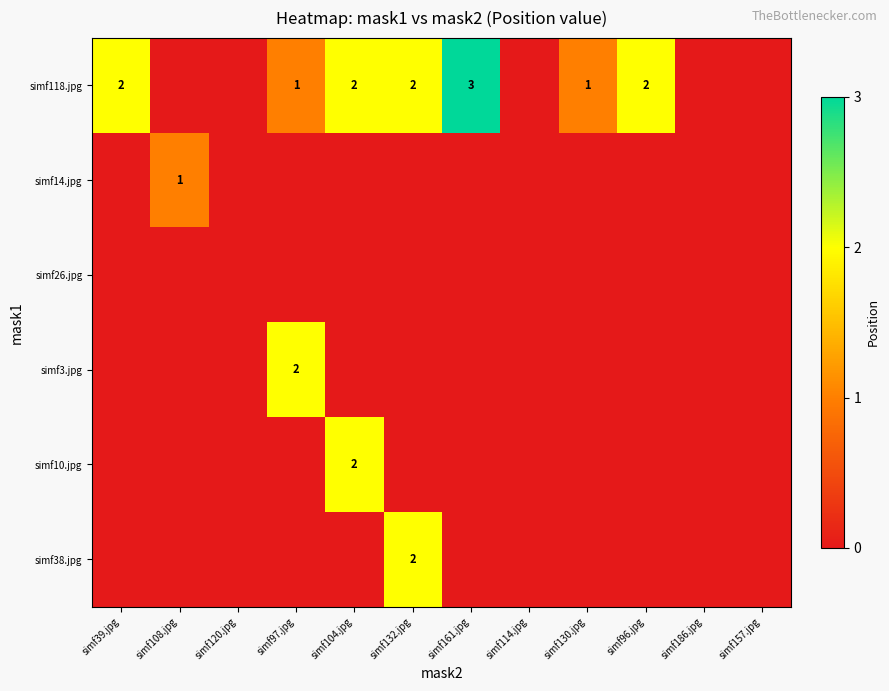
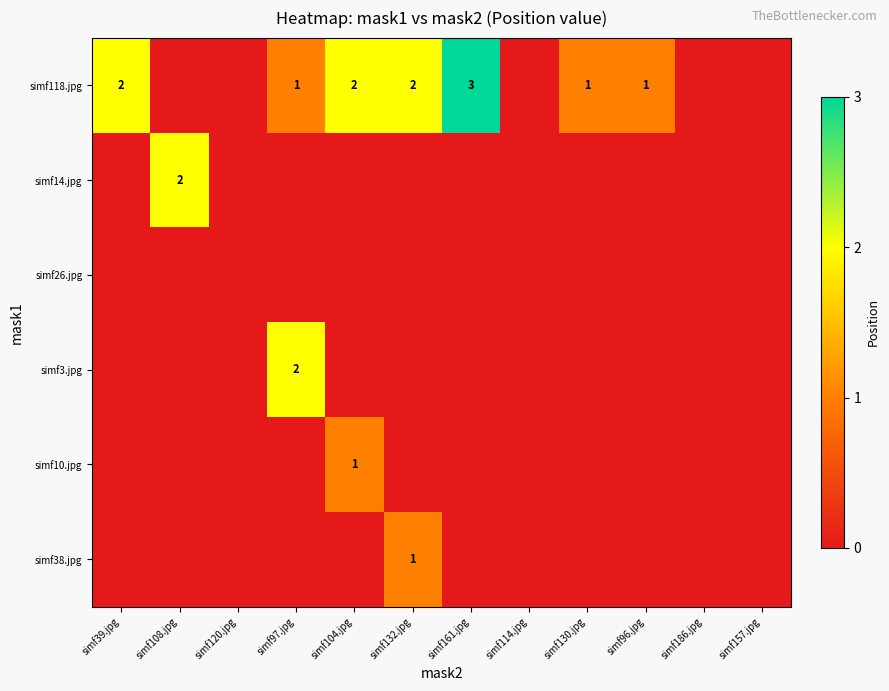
  {
    "simf118.jpg": {
      "simf39.jpg": 2,
      "simf97.jpg": 1,
      "simf104.jpg": 2,
      "simf132.jpg": 2,
      "simf161.jpg": 3,
      "simf130.jpg": 1,
-     "simf96.jpg": 2
+     "simf96.jpg": 1
    },
    "simf14.jpg": {
-     "simf108.jpg": 1
+     "simf108.jpg": 2
    },
    "simf3.jpg": {
      "simf97.jpg": 2
    },
    "simf10.jpg": {
-     "simf104.jpg": 2
+     "simf104.jpg": 1
    },
    "simf38.jpg": {
-     "simf132.jpg": 2
+     "simf132.jpg": 1
    }
  }
